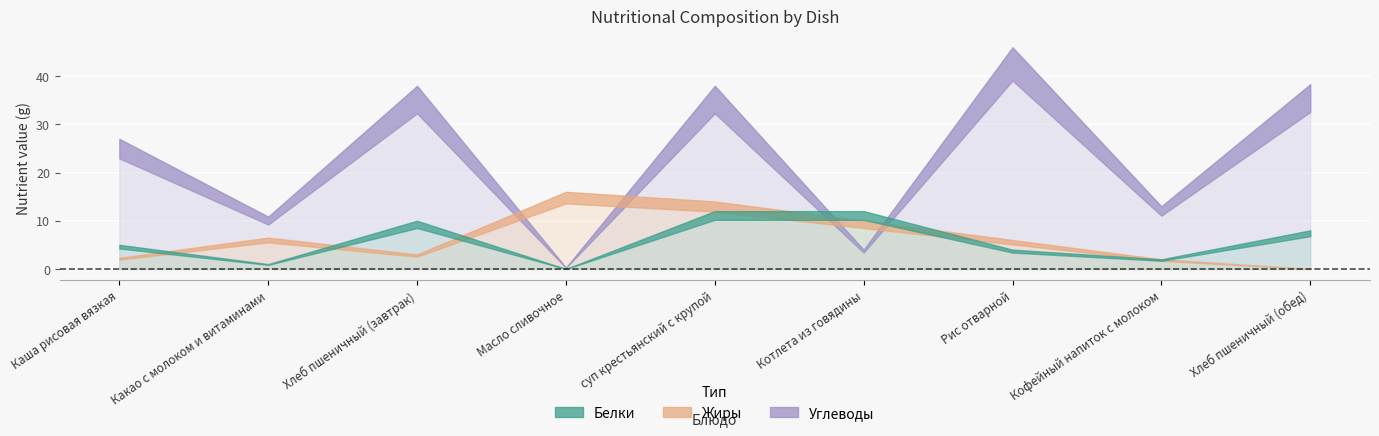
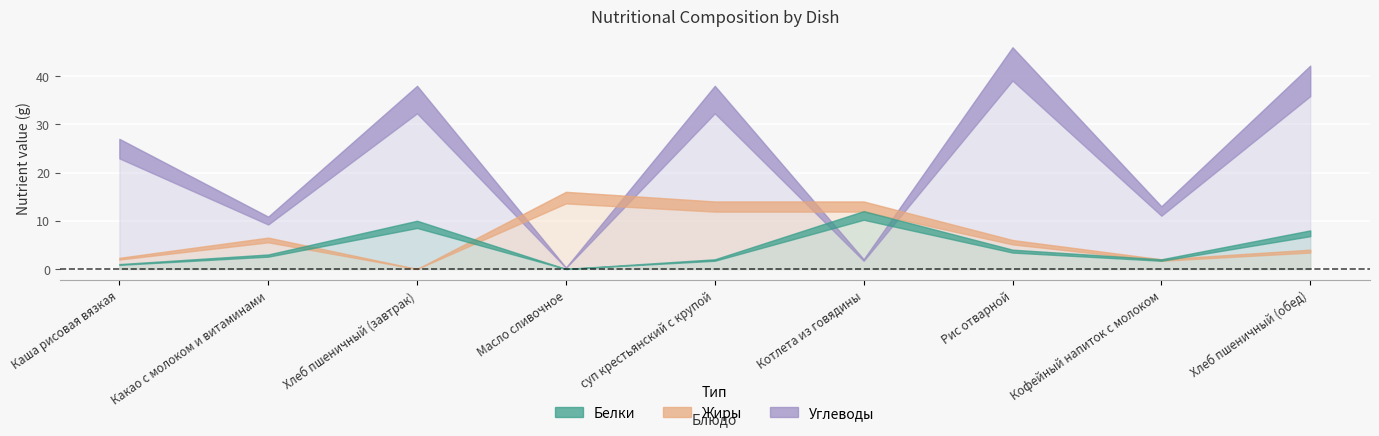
  {
    "Углеводы": {
      "Каша рисовая вязкая": 27,
      "Какао с молоком и витаминами": 11,
      "Хлеб пшеничный (завтрак)": 38,
      "суп крестьянский с крупой": 38,
-     "Котлета из говядины": 4,
+     "Котлета из говядины": 2,
      "Рис отварной": 46,
      "Кофейный напиток с молоком": 13,
-     "Хлеб пшеничный (обед)": 38
+     "Хлеб пшеничный (обед)": 42
    },
    "Жиры": {
      "Каша рисовая вязкая": 2,
      "Какао с молоком и витаминами": 7,
-     "Хлеб пшеничный (завтрак)": 3,
+     "Хлеб пшеничный (завтрак)": 0,
      "Масло сливочное": 16,
      "суп крестьянский с крупой": 14,
-     "Котлета из говядины": 10,
+     "Котлета из говядины": 14,
      "Рис отварной": 6,
-     "Хлеб пшеничный (обед)": 0
+     "Хлеб пшеничный (обед)": 4
    },
    "Белки": {
-     "Каша рисовая вязкая": 5,
-     "Какао с молоком и витаминами": 1,
+     "Каша рисовая вязкая": 1,
+     "Какао с молоком и витаминами": 3,
      "Хлеб пшеничный (завтрак)": 10,
-     "суп крестьянский с крупой": 12,
+     "суп крестьянский с крупой": 2,
      "Котлета из говядины": 12,
      "Рис отварной": 4,
      "Хлеб пшеничный (обед)": 8
    }
  }
